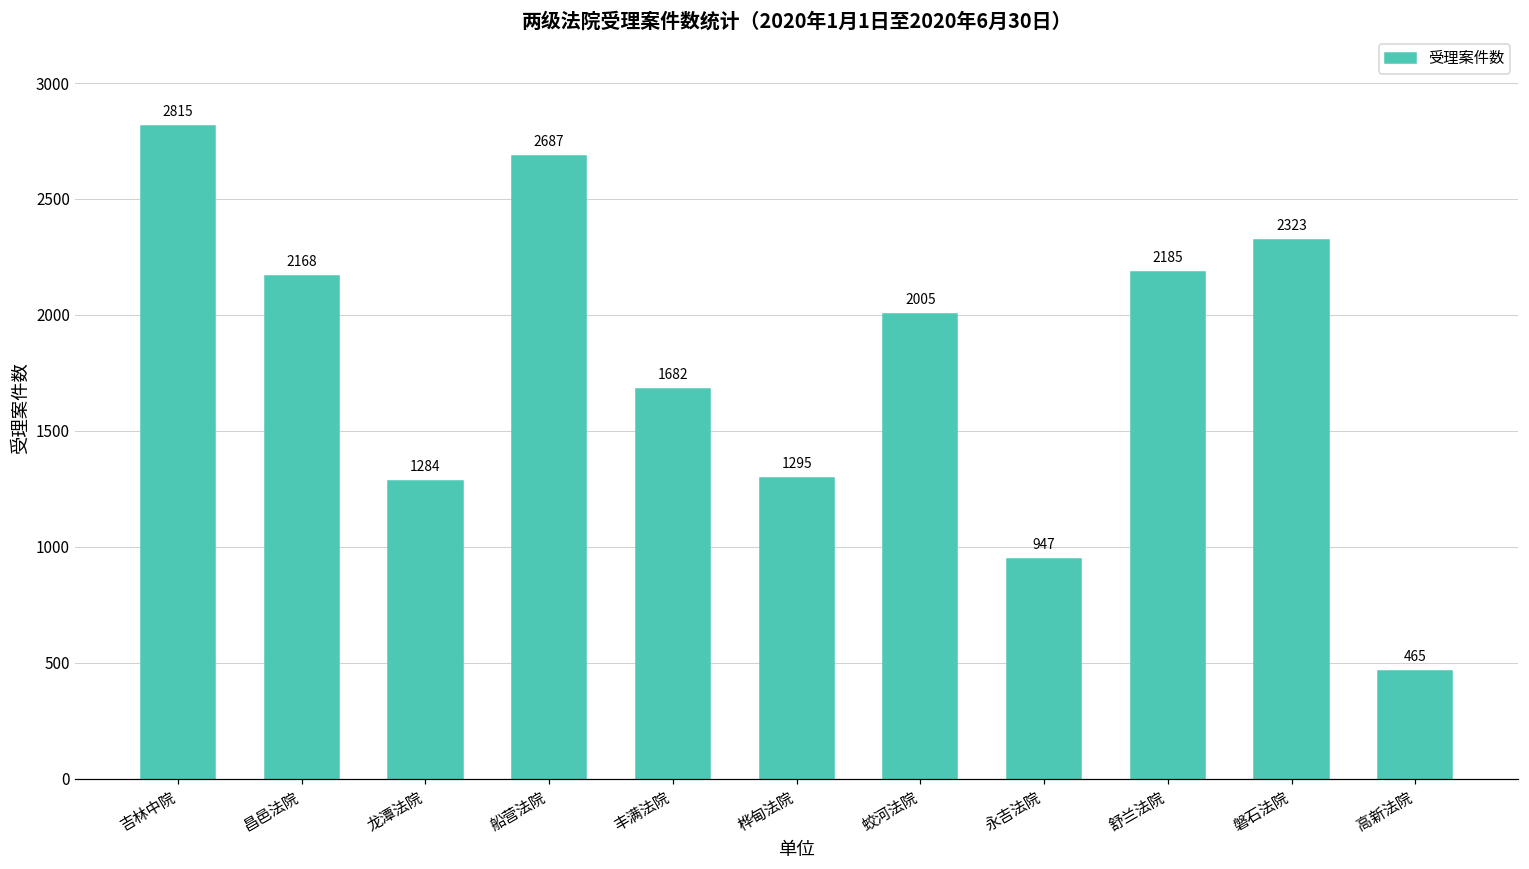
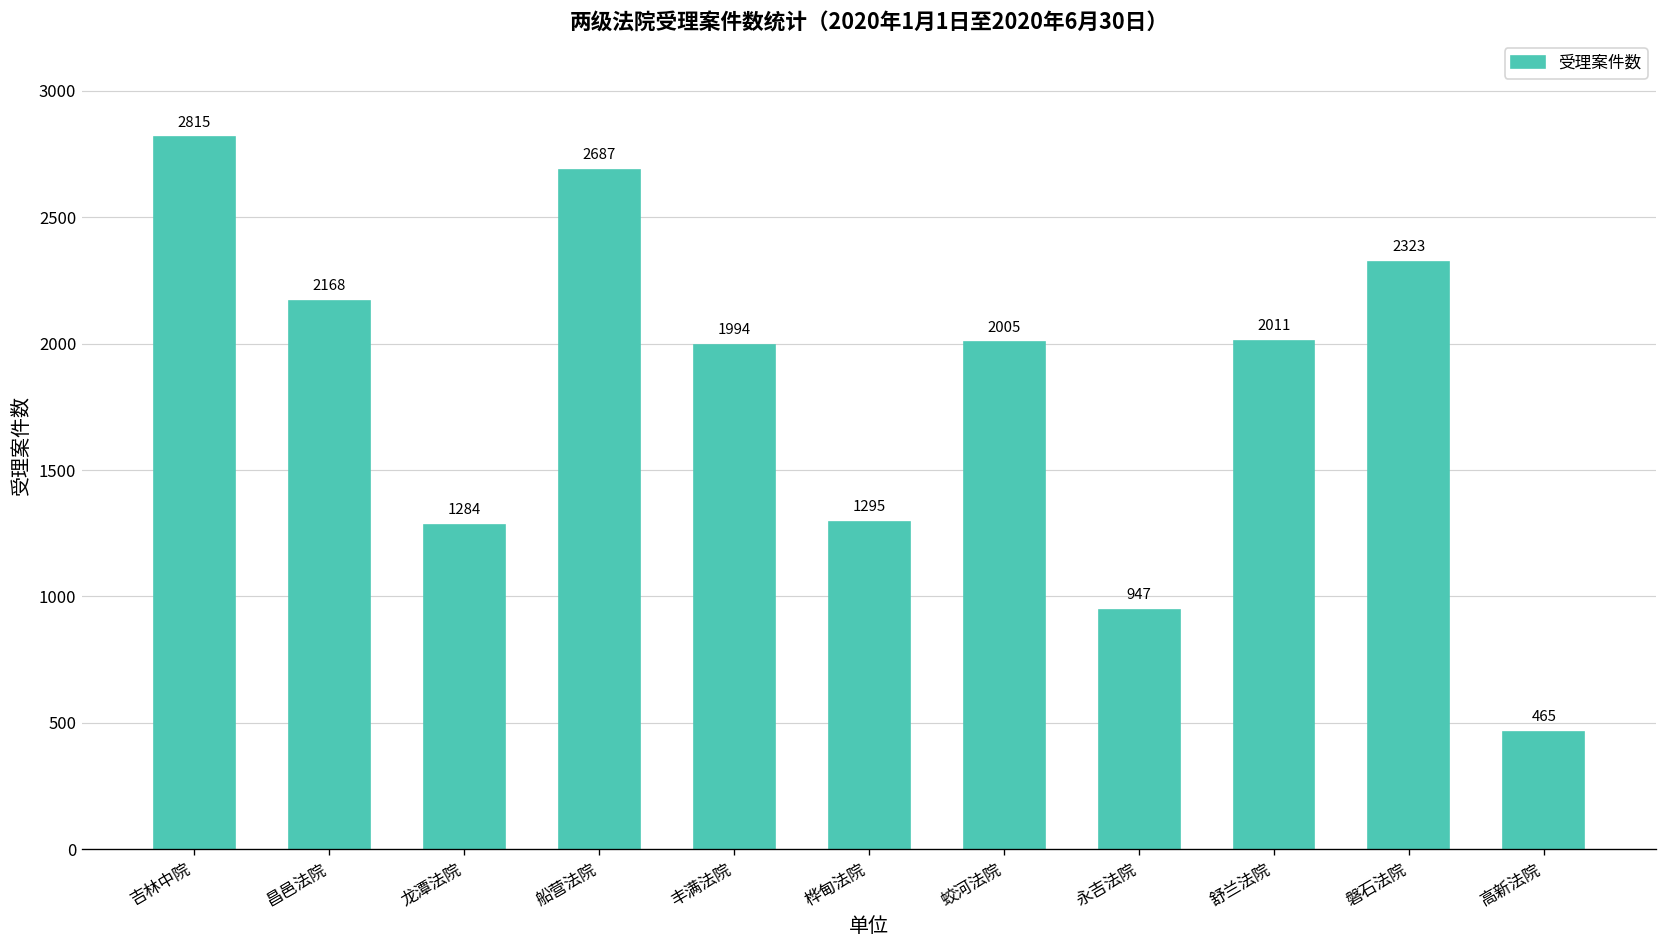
  {
    "吉林中院": 2815,
    "昌邑法院": 2168,
    "龙潭法院": 1284,
    "船营法院": 2687,
-   "丰满法院": 1682,
+   "丰满法院": 1994,
    "桦甸法院": 1295,
    "蛟河法院": 2005,
    "永吉法院": 947,
-   "舒兰法院": 2185,
+   "舒兰法院": 2011,
    "磐石法院": 2323,
    "高新法院": 465
  }
